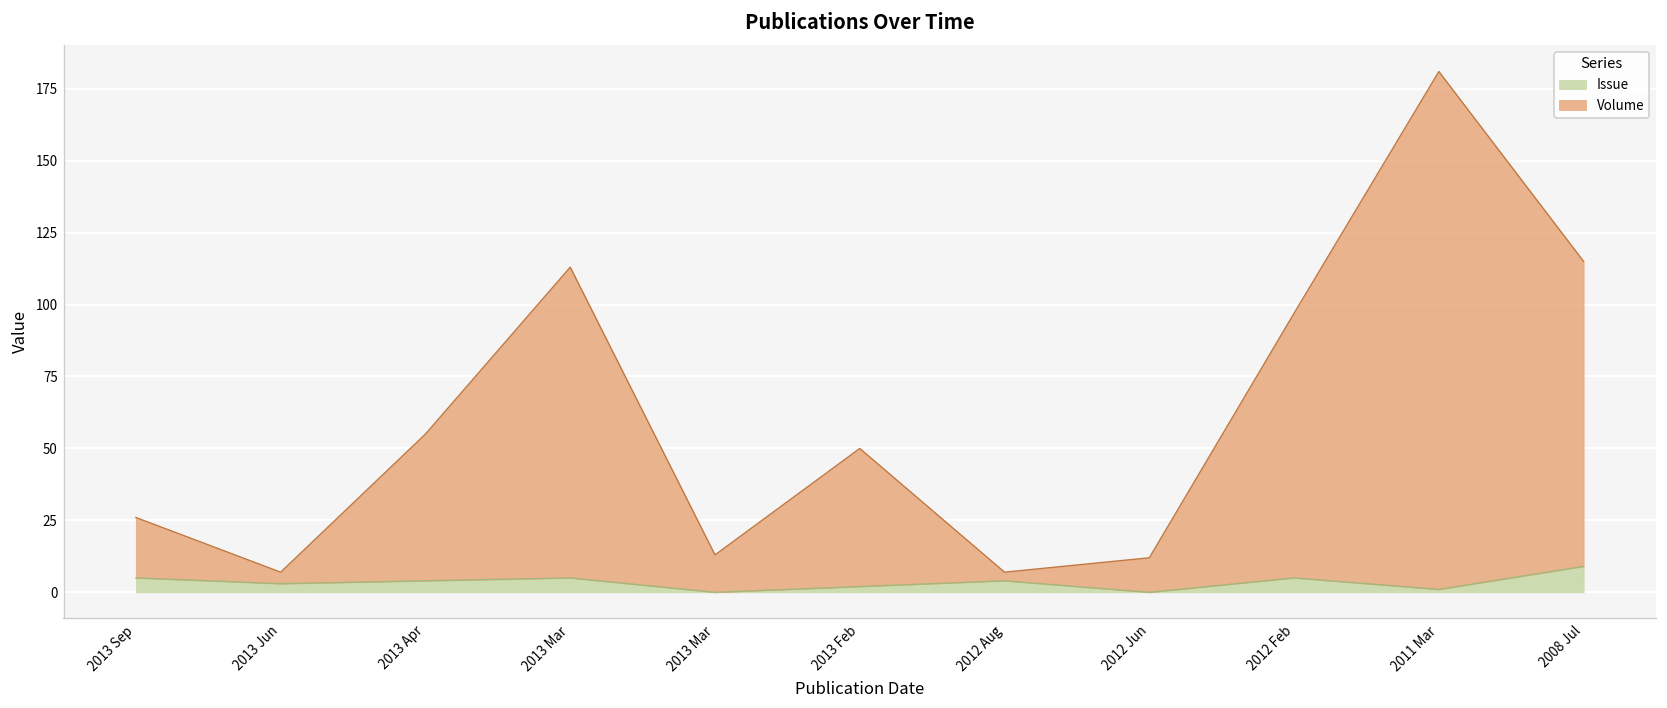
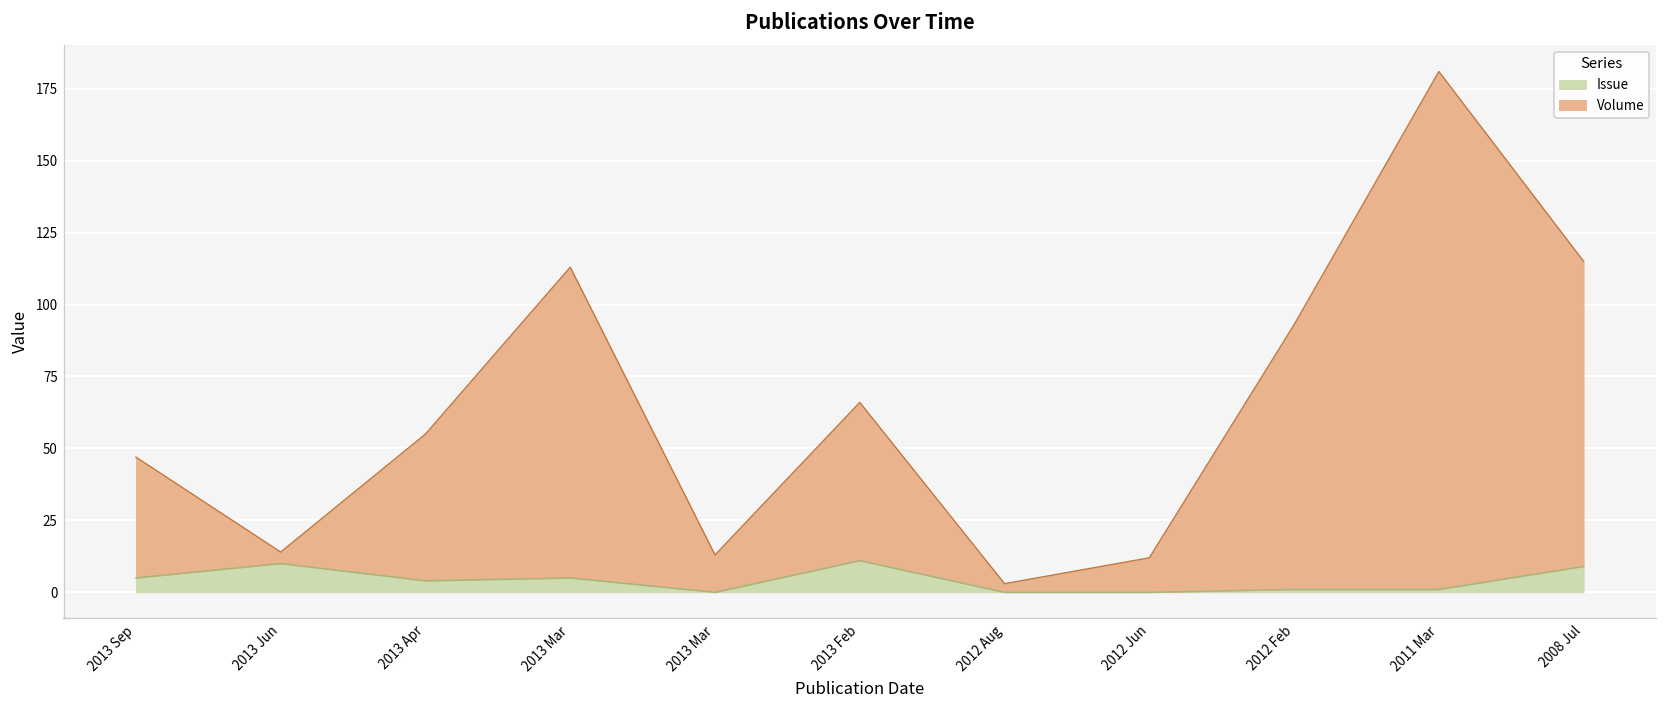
  {
    "Issue": {
      "2013 Sep": 5,
-     "2013 Jun": 3,
+     "2013 Jun": 10,
      "2013 Apr": 4,
-     "2013 Feb": 2,
-     "2012 Aug": 4,
+     "2013 Feb": 11,
+     "2012 Aug": 0,
      "2012 Jun": 0,
-     "2012 Feb": 5,
+     "2012 Feb": 1,
      "2011 Mar": 1,
      "2008 Jul": 9
    },
    "Volume": {
-     "2013 Sep": 21,
+     "2013 Sep": 42,
      "2013 Jun": 4,
      "2013 Apr": 51,
-     "2013 Feb": 48,
+     "2013 Feb": 55,
      "2012 Aug": 3,
      "2012 Jun": 12,
      "2012 Feb": 92,
      "2011 Mar": 180,
      "2008 Jul": 106
    }
  }
